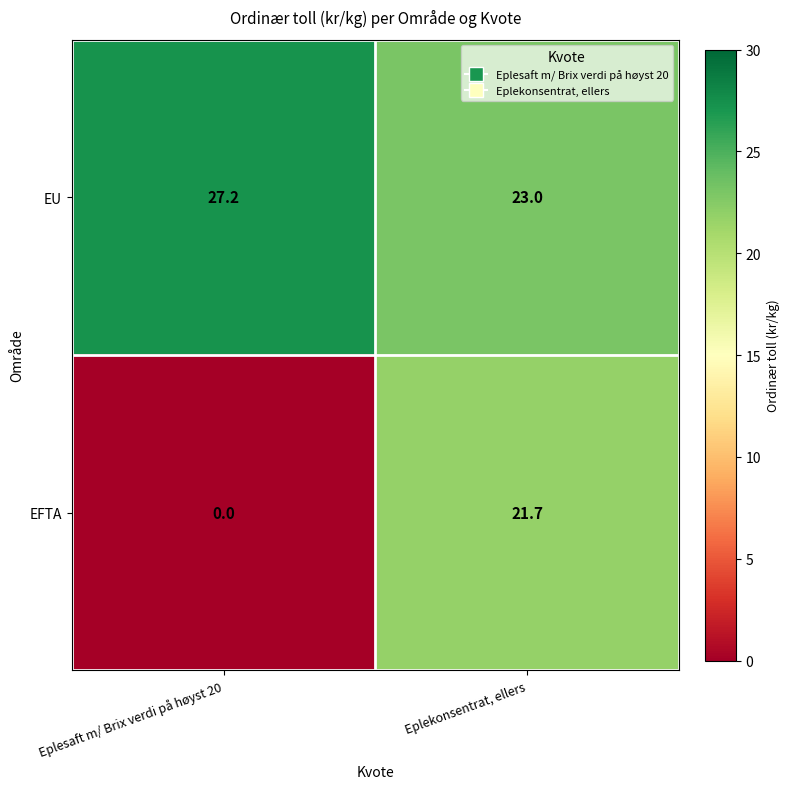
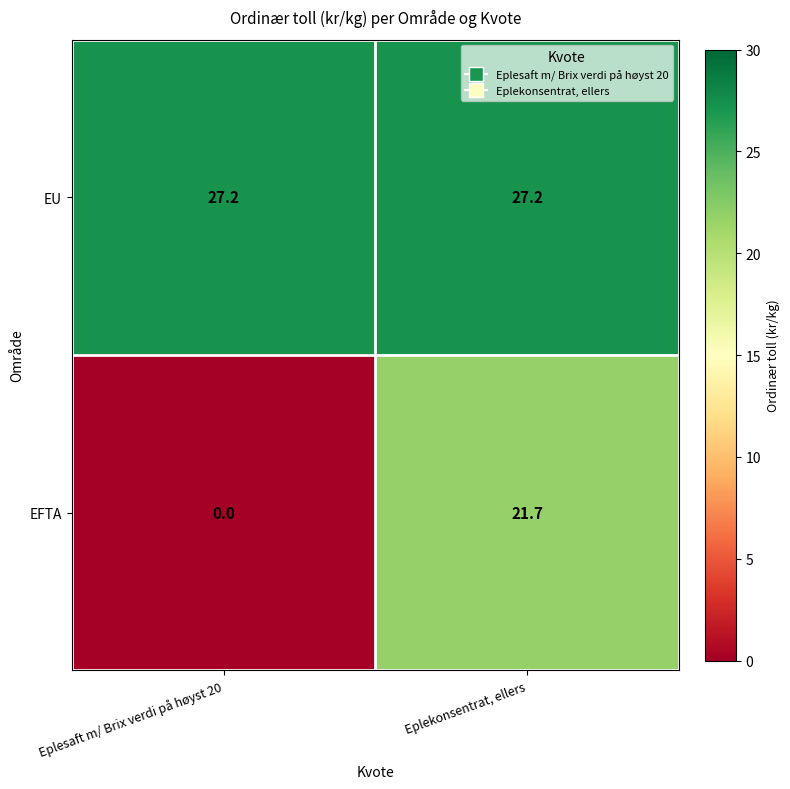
  {
    "EU": {
      "Eplesaft m/ Brix verdi på høyst 20": 27.2,
-     "Eplekonsentrat, ellers": 23.0
+     "Eplekonsentrat, ellers": 27.2
    },
    "EFTA": {
      "Eplesaft m/ Brix verdi på høyst 20": 0.0,
      "Eplekonsentrat, ellers": 21.7
    }
  }
